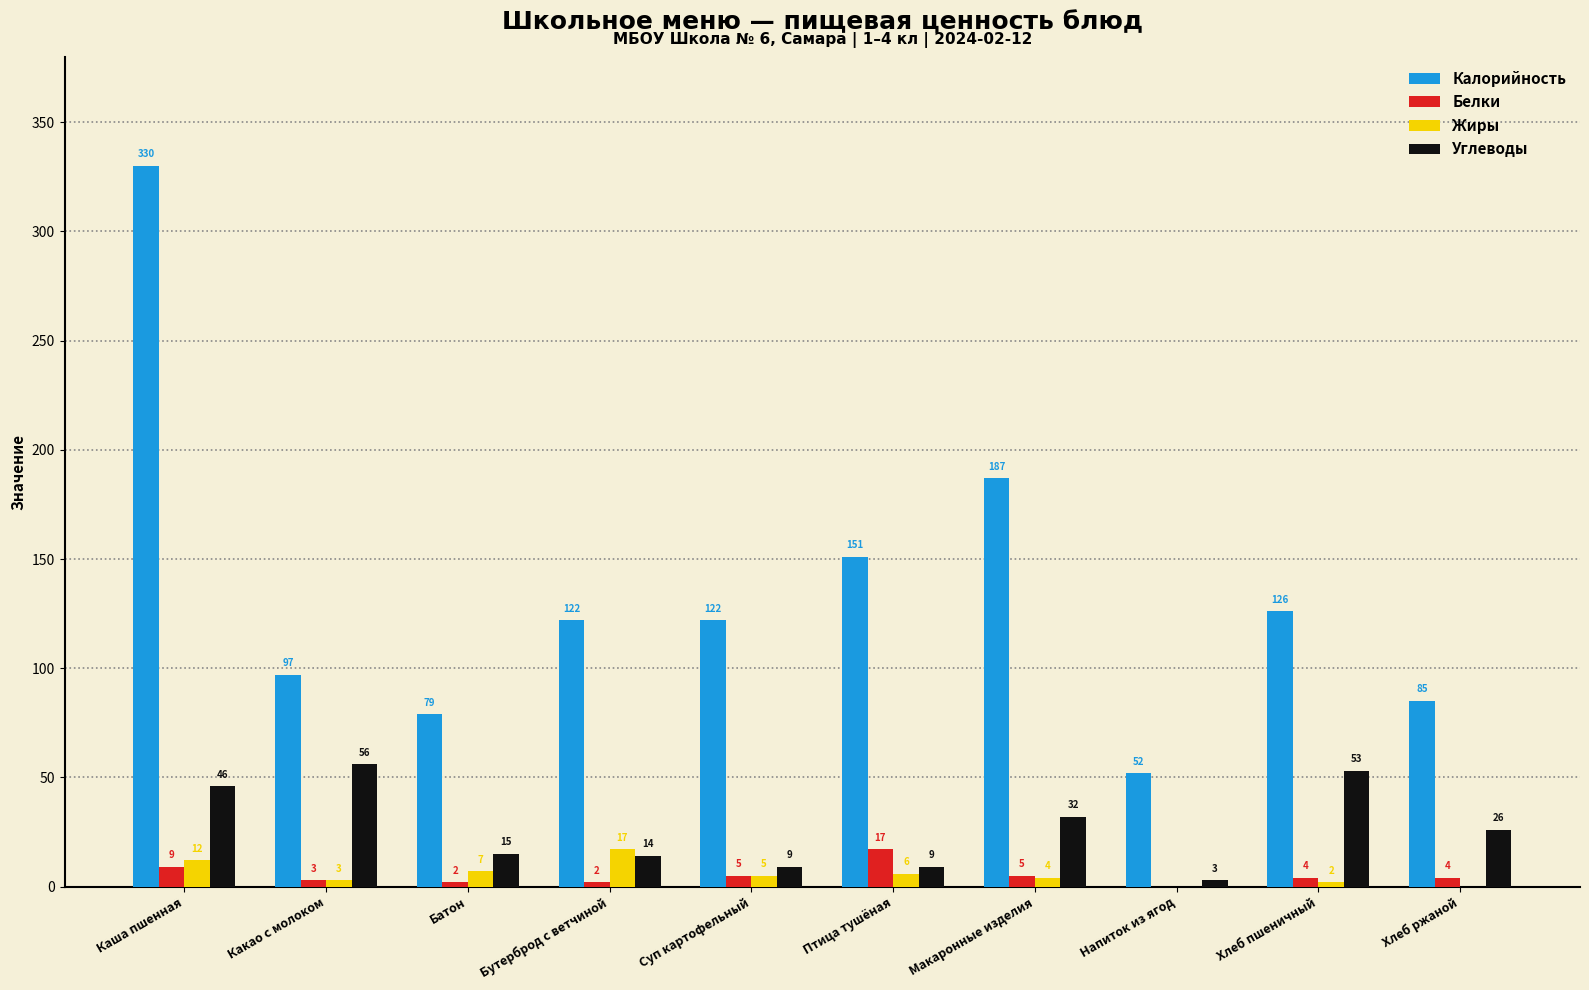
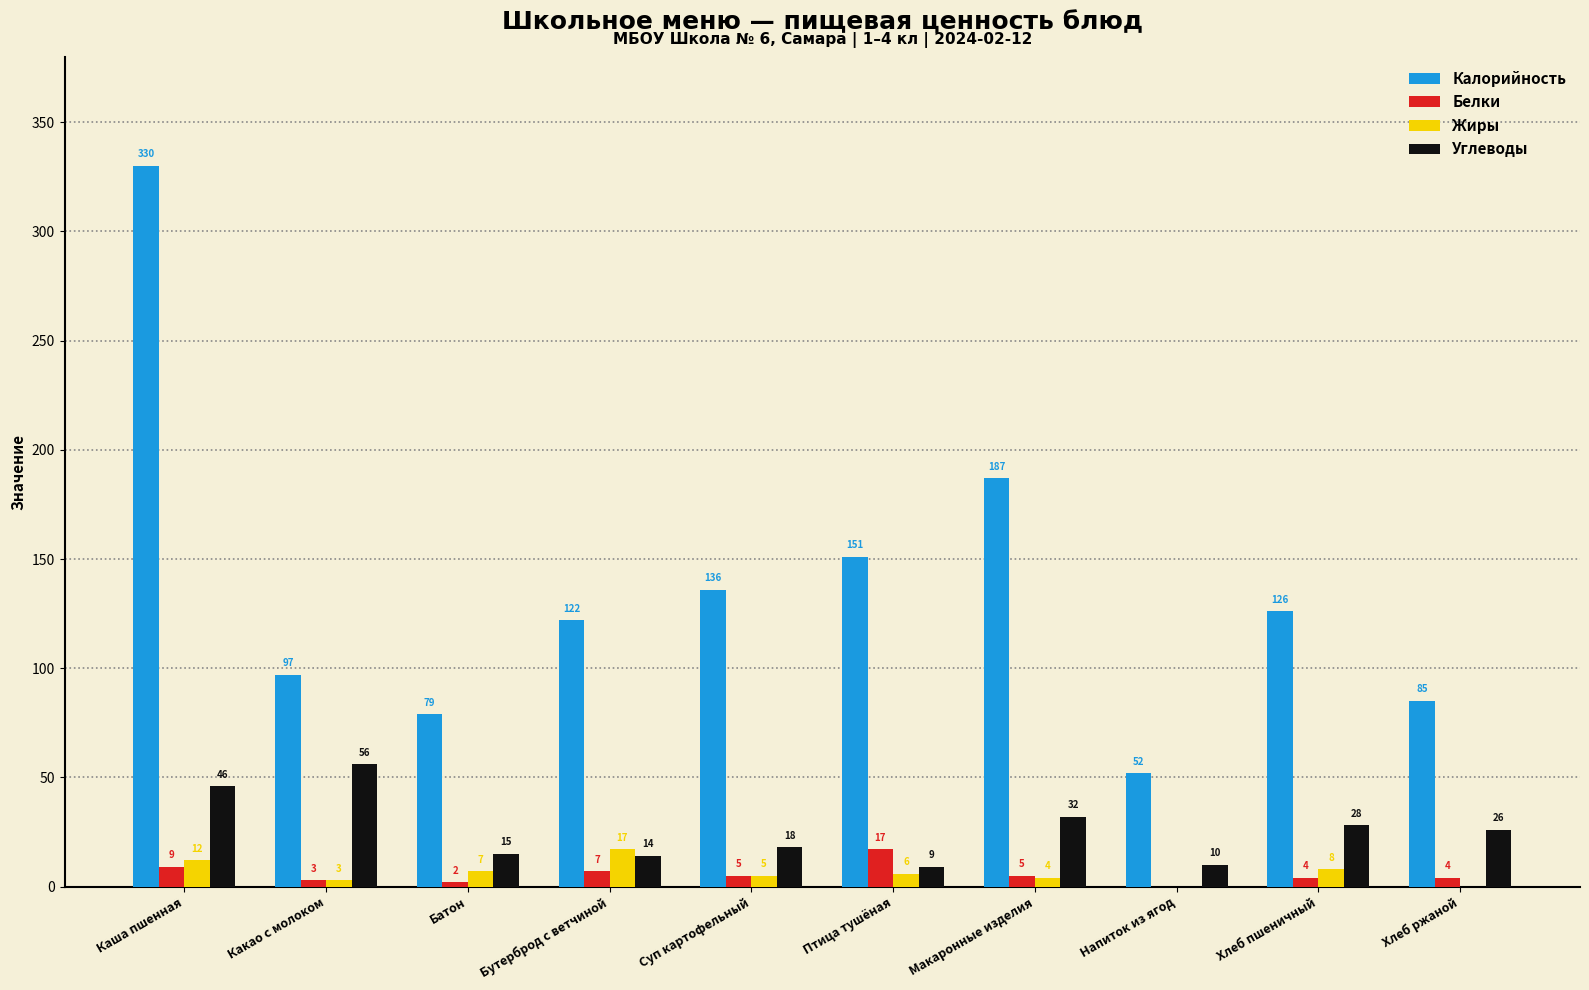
  {
    "Калорийность": {
      "Каша пшенная": 330,
      "Какао с молоком": 97,
      "Батон": 79,
      "Бутерброд с ветчиной": 122,
-     "Суп картофельный": 122,
+     "Суп картофельный": 136,
      "Птица тушёная": 151,
      "Макаронные изделия": 187,
      "Напиток из ягод": 52,
      "Хлеб пшеничный": 126,
      "Хлеб ржаной": 85
    },
    "Белки": {
      "Каша пшенная": 9,
      "Какао с молоком": 3,
      "Батон": 2,
-     "Бутерброд с ветчиной": 2,
+     "Бутерброд с ветчиной": 7,
      "Суп картофельный": 5,
      "Птица тушёная": 17,
      "Макаронные изделия": 5,
      "Хлеб пшеничный": 4,
      "Хлеб ржаной": 4
    },
    "Жиры": {
      "Каша пшенная": 12,
      "Какао с молоком": 3,
      "Батон": 7,
      "Бутерброд с ветчиной": 17,
      "Суп картофельный": 5,
      "Птица тушёная": 6,
      "Макаронные изделия": 4,
-     "Хлеб пшеничный": 2
+     "Хлеб пшеничный": 8
    },
    "Углеводы": {
      "Каша пшенная": 46,
      "Какао с молоком": 56,
      "Батон": 15,
      "Бутерброд с ветчиной": 14,
-     "Суп картофельный": 9,
+     "Суп картофельный": 18,
      "Птица тушёная": 9,
      "Макаронные изделия": 32,
-     "Напиток из ягод": 3,
-     "Хлеб пшеничный": 53,
+     "Напиток из ягод": 10,
+     "Хлеб пшеничный": 28,
      "Хлеб ржаной": 26
    }
  }
